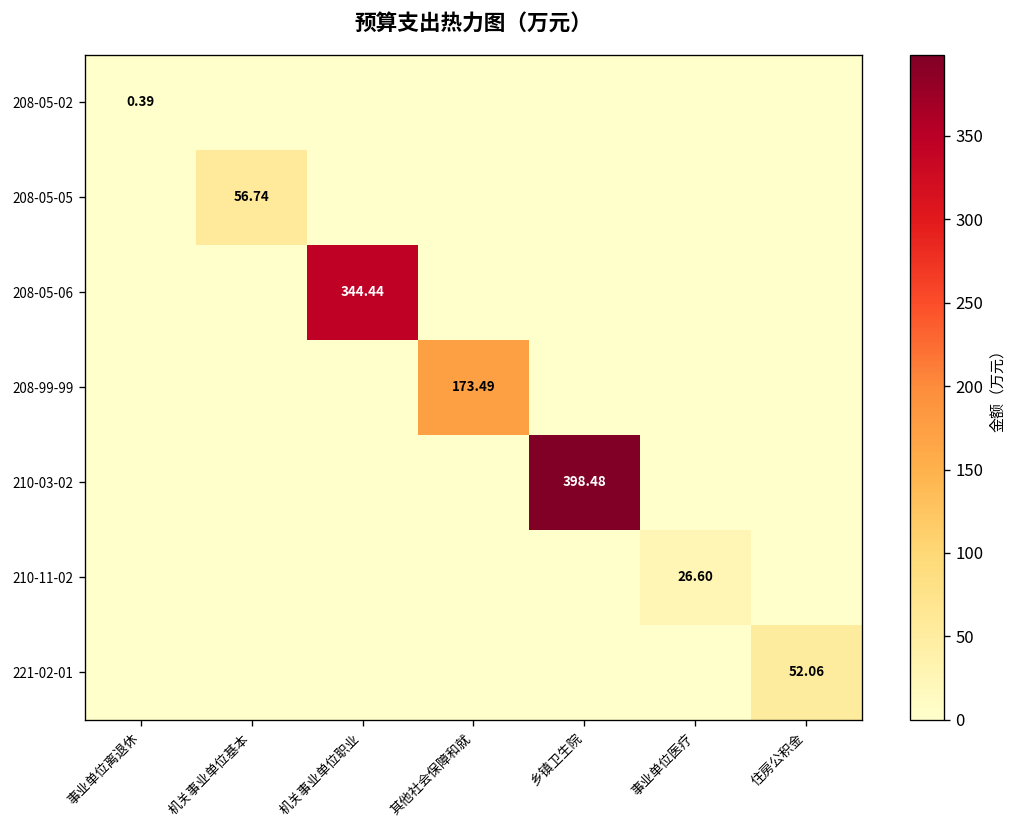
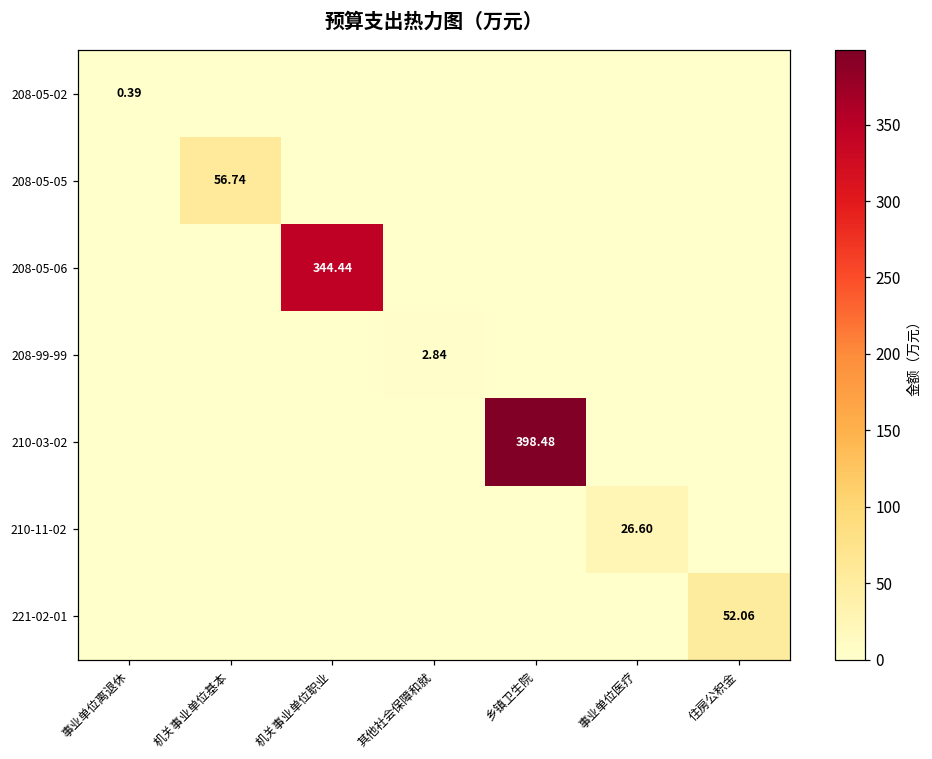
  {
    "208-05-02": {
      "事业单位离退休": 0.39
    },
    "208-05-05": {
      "机关事业单位基本": 56.74
    },
    "208-05-06": {
      "机关事业单位职业": 344.44
    },
    "208-99-99": {
-     "其他社会保障和就": 173.49
+     "其他社会保障和就": 2.84
    },
    "210-03-02": {
      "乡镇卫生院": 398.48
    },
    "210-11-02": {
      "事业单位医疗": 26.60
    },
    "221-02-01": {
      "住房公积金": 52.06
    }
  }
